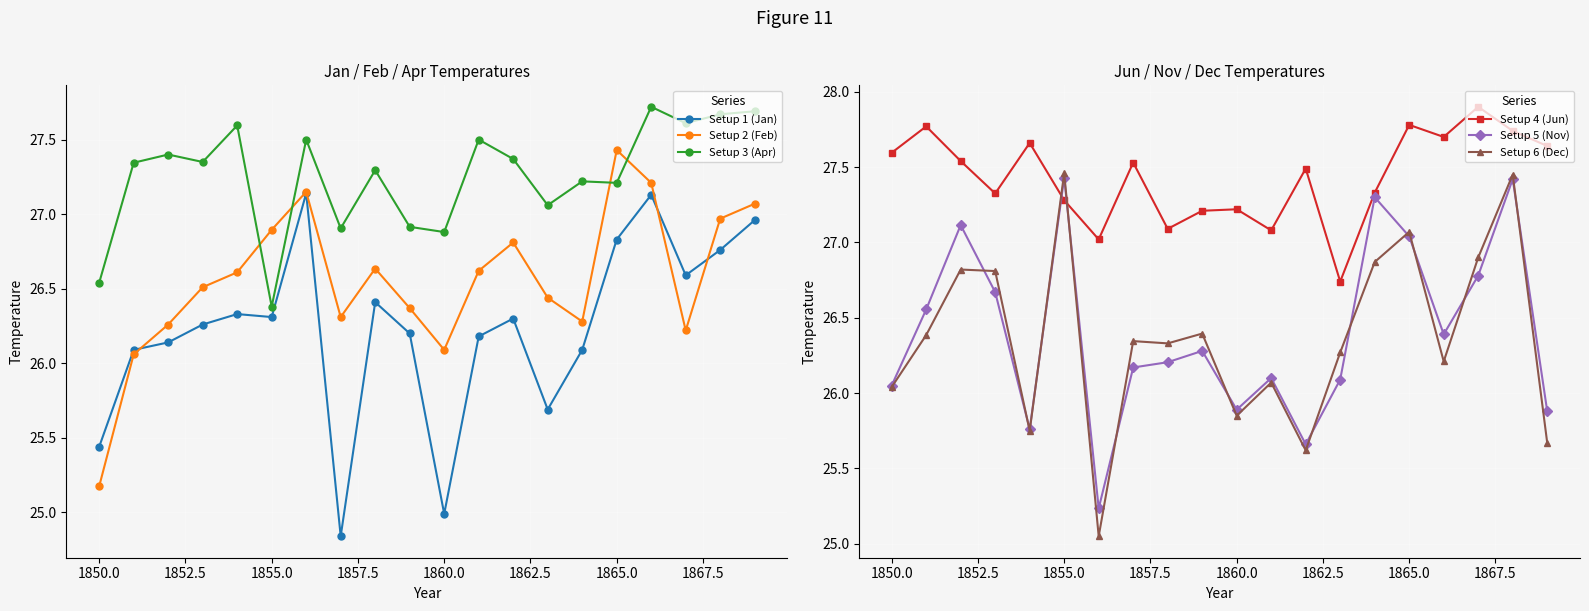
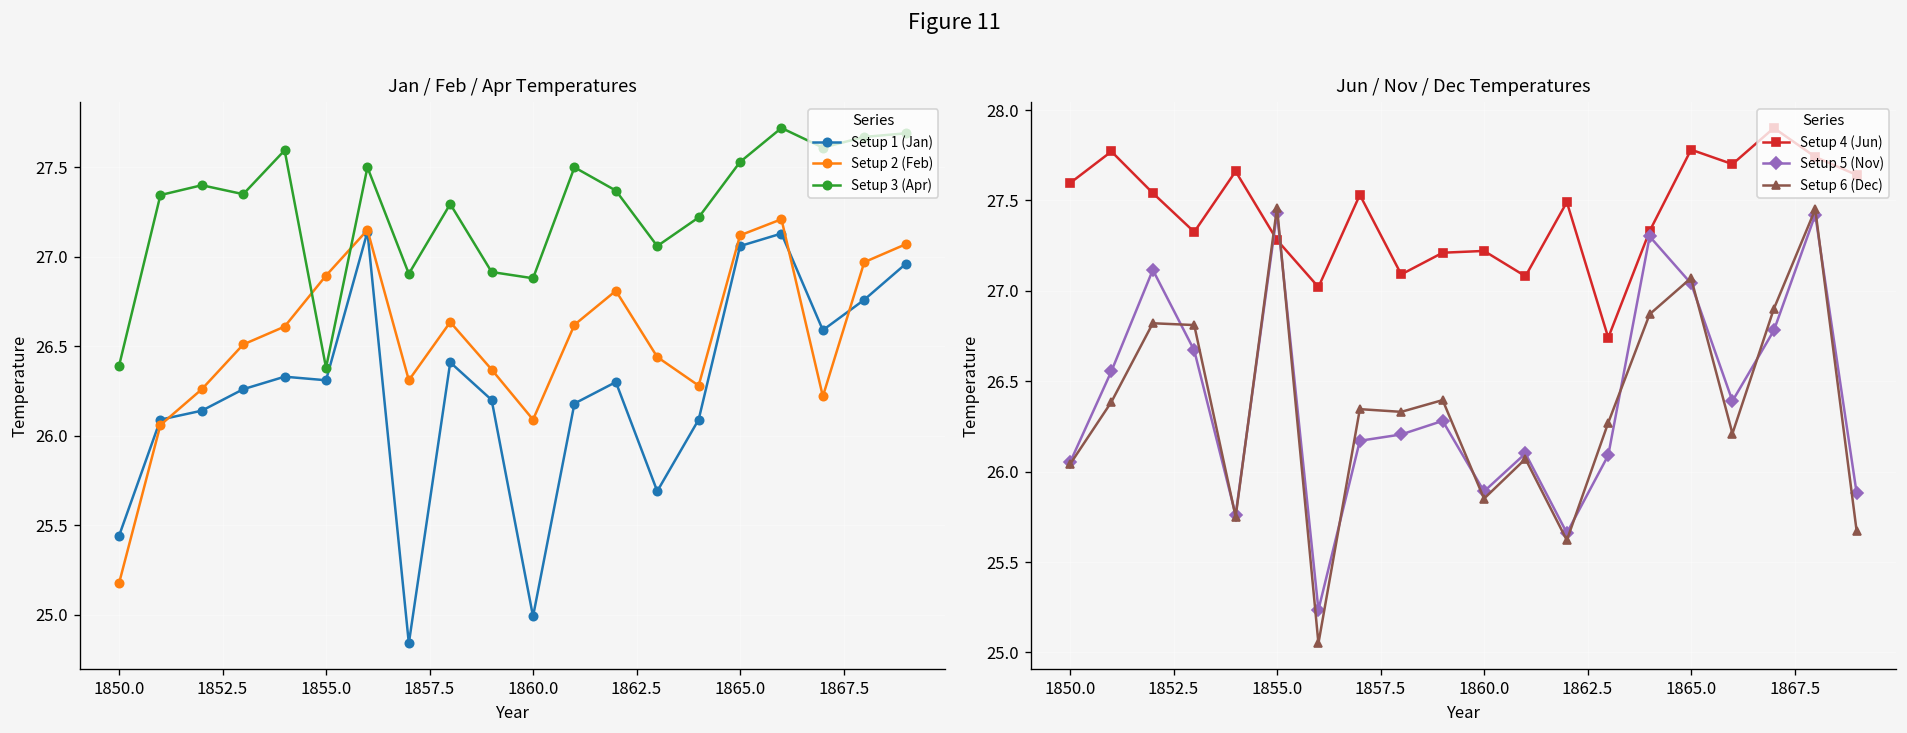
  {
    "Jan / Feb / Apr Temperatures": {
      "Setup 1 (Jan)": {
        "1850.0": 25.44,
        "1855.0": 26.31,
        "1860.0": 24.99,
-       "1865.0": 26.83
+       "1865.0": 27.06
      },
      "Setup 2 (Feb)": {
        "1850.0": 25.18,
        "1855.0": 26.90,
        "1860.0": 26.09,
-       "1865.0": 27.43
+       "1865.0": 27.12
      },
      "Setup 3 (Apr)": {
-       "1850.0": 26.54,
+       "1850.0": 26.39,
        "1855.0": 26.38,
        "1860.0": 26.88,
-       "1865.0": 27.21
+       "1865.0": 27.53
      }
    },
    "Jun / Nov / Dec Temperatures": {
      "Setup 4 (Jun)": {
        "1850.0": 27.60,
        "1855.0": 27.28,
        "1860.0": 27.22,
        "1865.0": 27.78
      },
      "Setup 5 (Nov)": {
        "1855.0": 27.43,
        "1860.0": 25.89,
        "1865.0": 27.04
      },
      "Setup 6 (Dec)": {
        "1855.0": 27.46,
        "1860.0": 25.85,
        "1865.0": 27.07
      }
    }
  }
